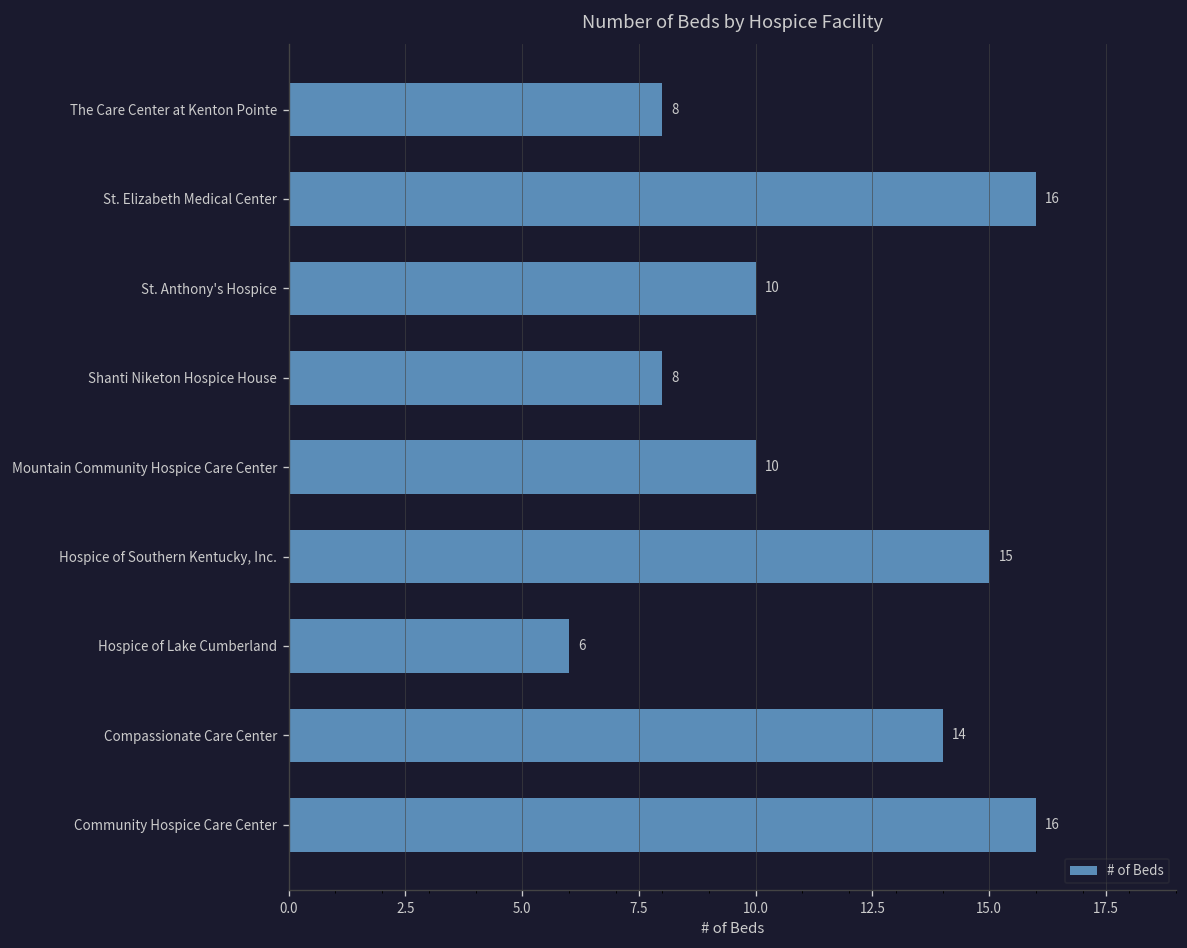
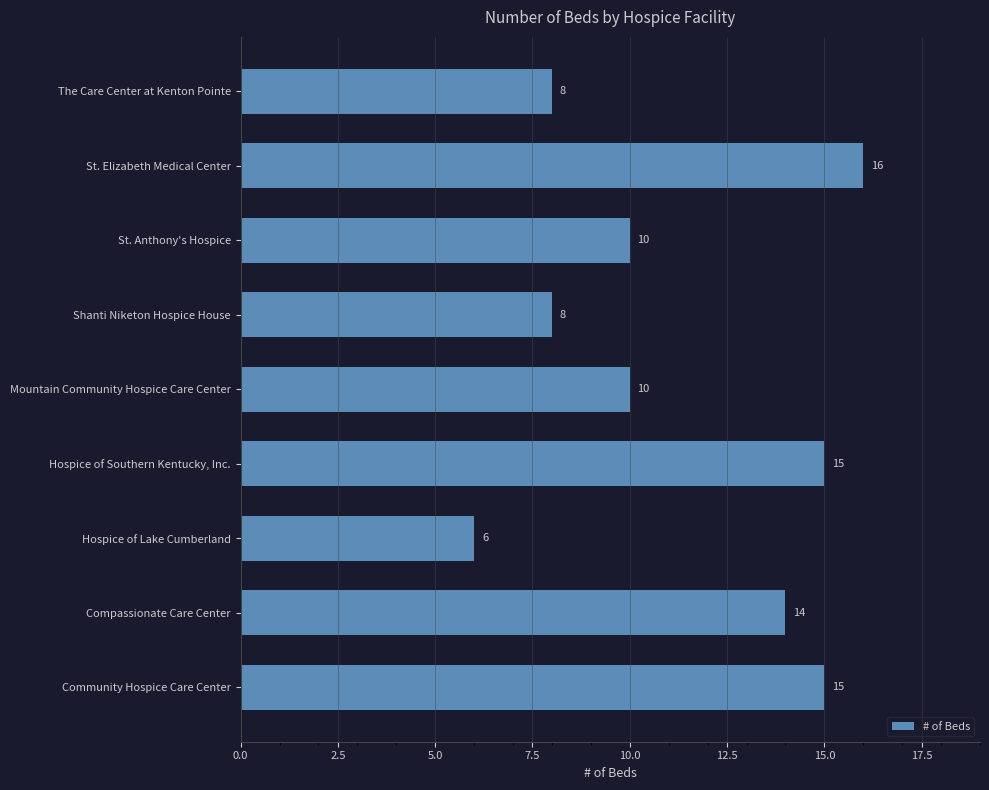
  {
    "The Care Center at Kenton Pointe": 8,
    "St. Elizabeth Medical Center": 16,
    "St. Anthony's Hospice": 10,
    "Shanti Niketon Hospice House": 8,
    "Mountain Community Hospice Care Center": 10,
    "Hospice of Southern Kentucky, Inc.": 15,
    "Hospice of Lake Cumberland": 6,
    "Compassionate Care Center": 14,
-   "Community Hospice Care Center": 16
+   "Community Hospice Care Center": 15
  }
